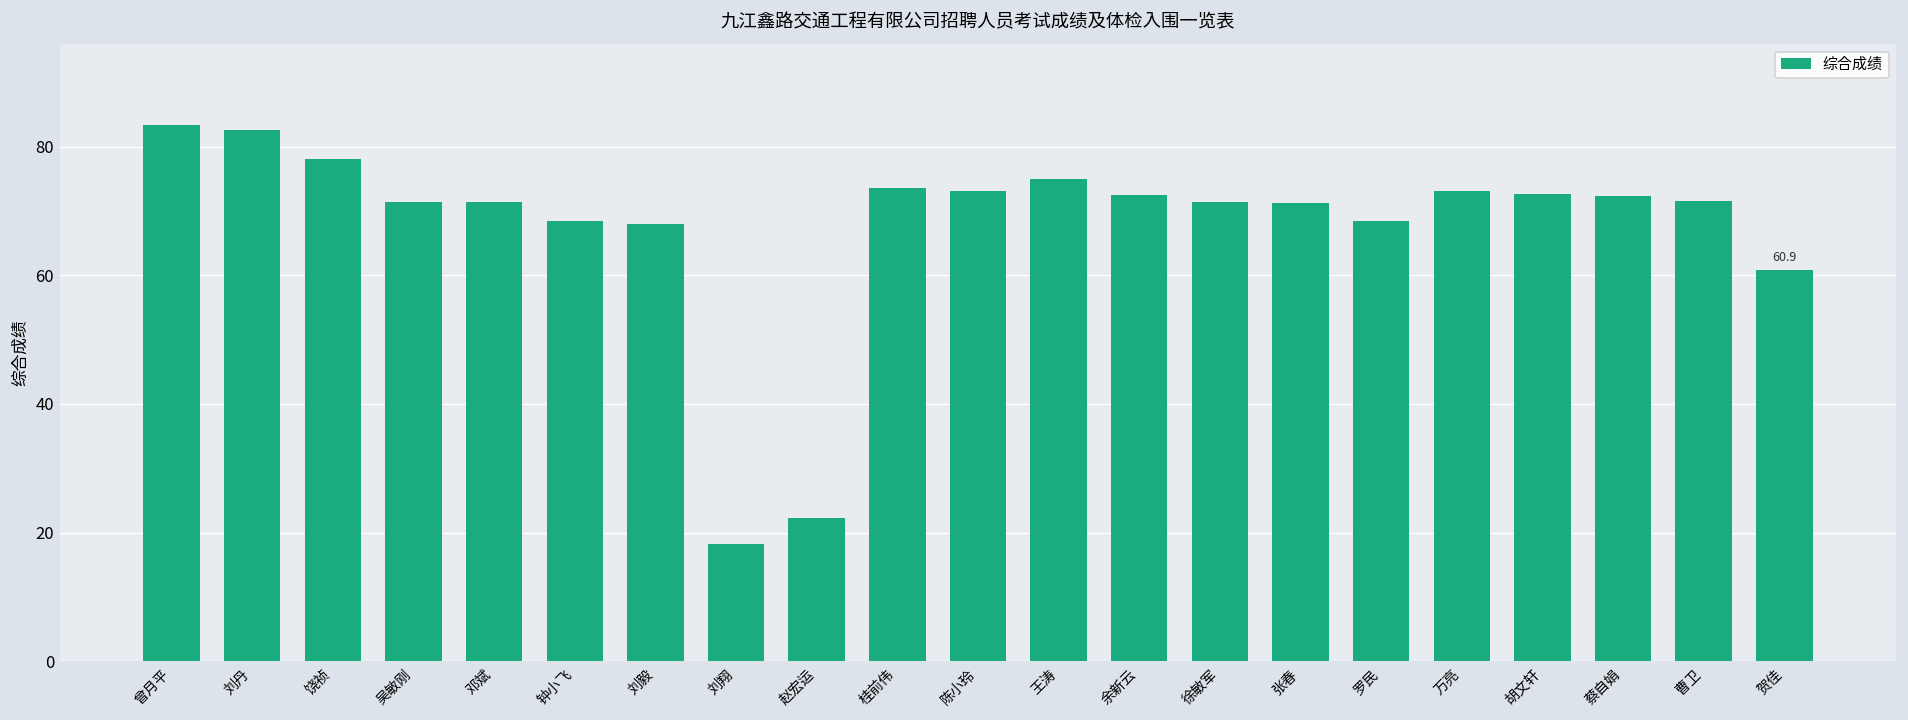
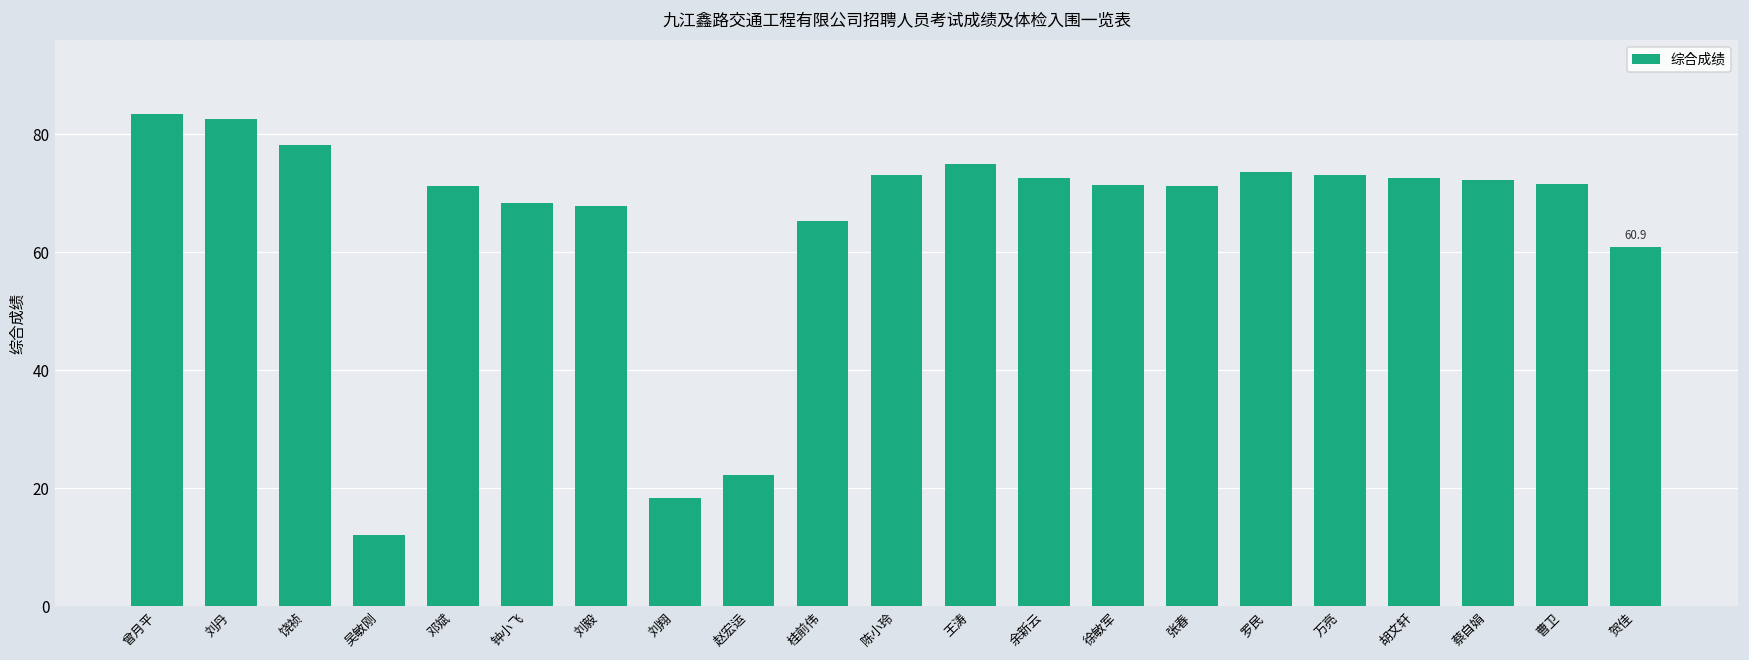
  {
    "曾月平": 83,
    "刘丹": 83,
    "饶祯": 78,
-   "吴敏刚": 71,
+   "吴敏刚": 12,
    "邓斌": 71,
    "钟小飞": 68,
    "刘毅": 68,
    "刘翔": 18,
    "赵宏运": 22,
-   "桂前伟": 74,
+   "桂前伟": 65,
    "陈小玲": 73,
    "王涛": 75,
    "余新云": 73,
    "徐敏军": 71,
    "张春": 71,
-   "罗民": 68,
+   "罗民": 74,
    "万亮": 73,
    "胡文轩": 73,
    "蔡自娟": 72,
    "曹卫": 72
  }
